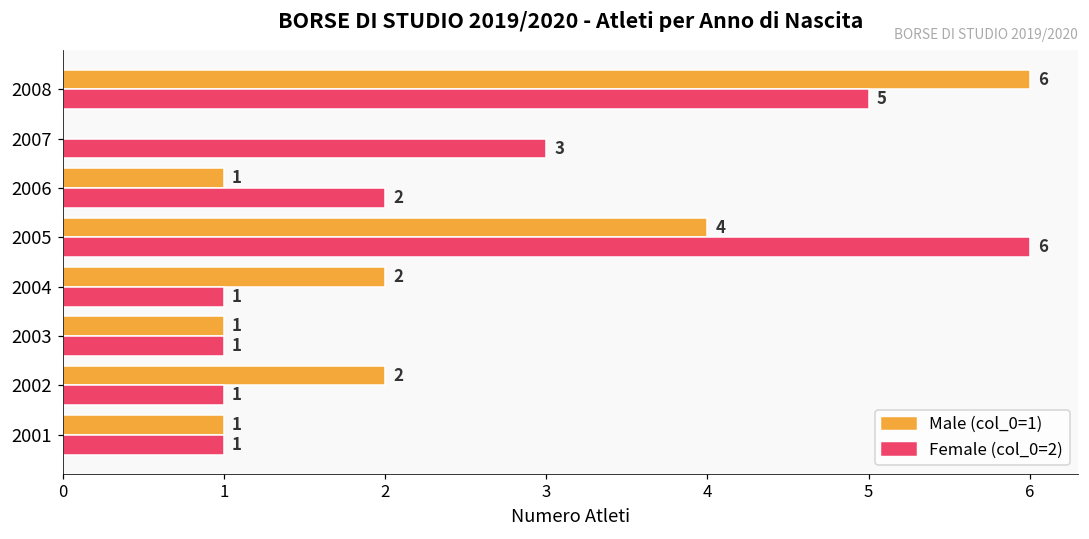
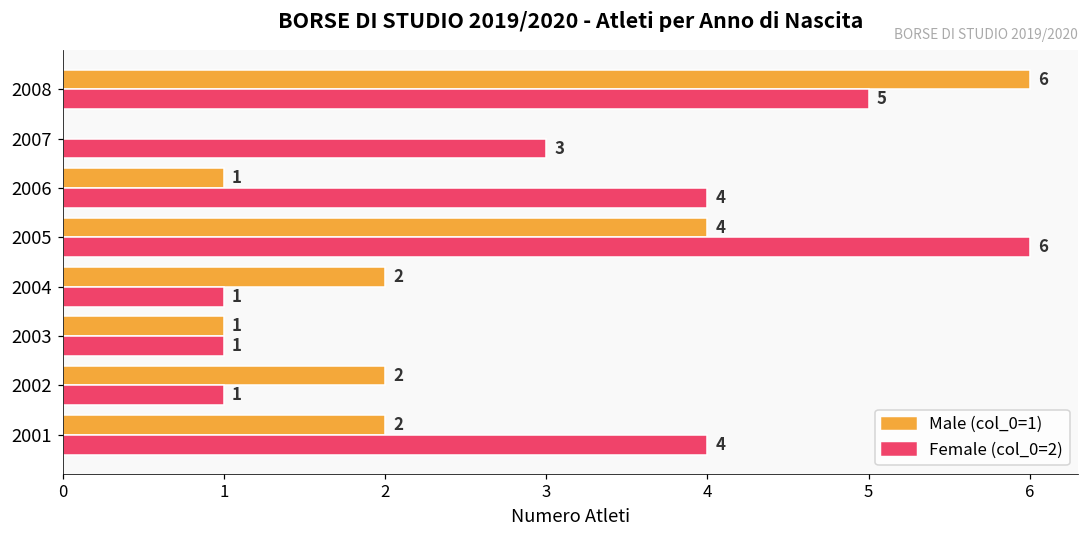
  {
    "Male (col_0=1)": {
      "2008": 6,
      "2006": 1,
      "2005": 4,
      "2004": 2,
      "2003": 1,
      "2002": 2,
-     "2001": 1
+     "2001": 2
    },
    "Female (col_0=2)": {
      "2008": 5,
      "2007": 3,
-     "2006": 2,
+     "2006": 4,
      "2005": 6,
      "2004": 1,
      "2003": 1,
      "2002": 1,
-     "2001": 1
+     "2001": 4
    }
  }
